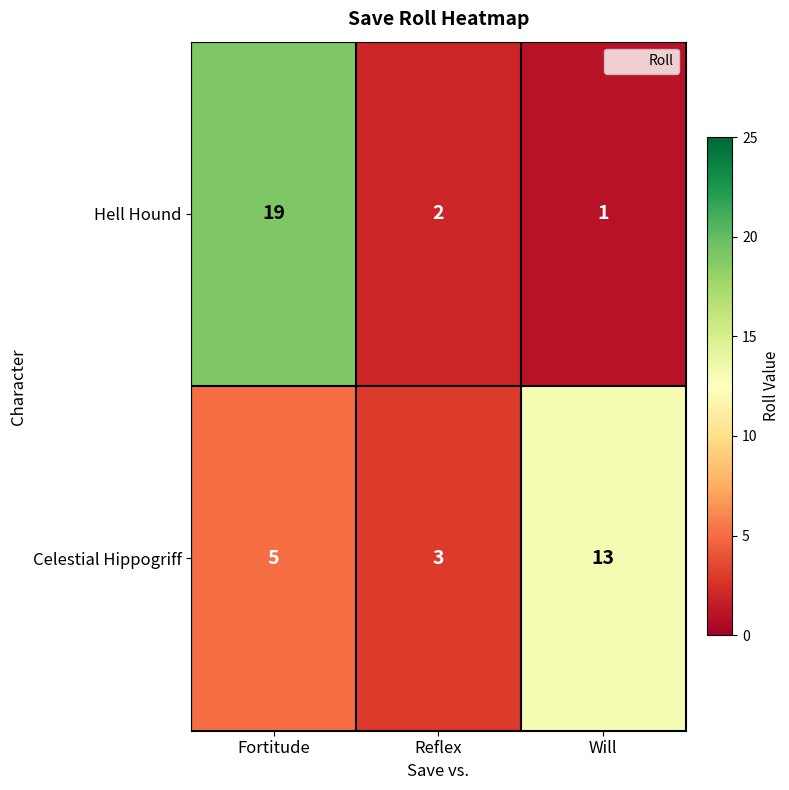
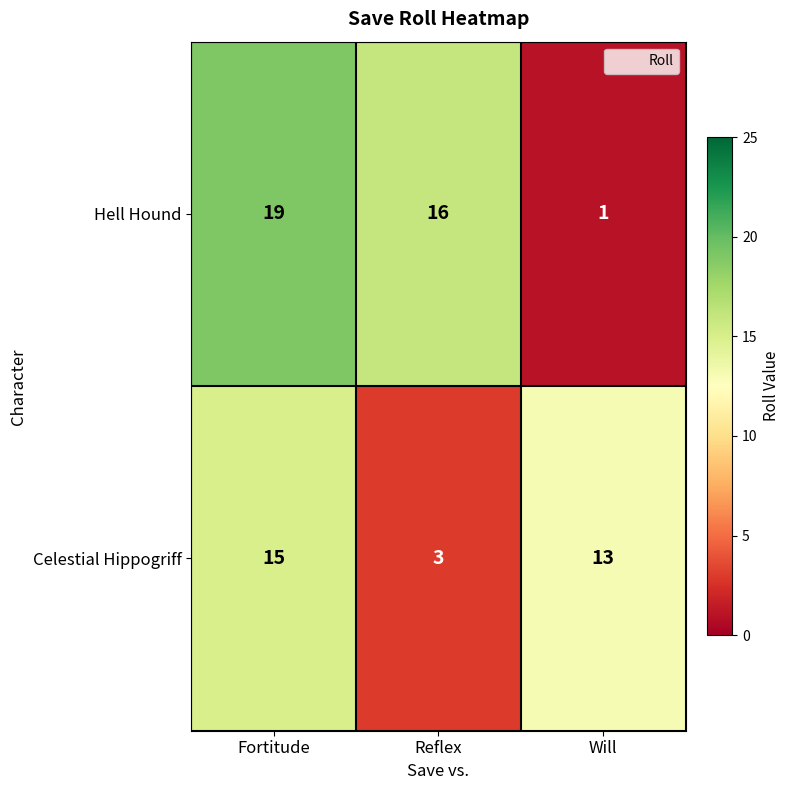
  {
    "Hell Hound": {
      "Fortitude": 19,
-     "Reflex": 2,
+     "Reflex": 16,
      "Will": 1
    },
    "Celestial Hippogriff": {
-     "Fortitude": 5,
+     "Fortitude": 15,
      "Reflex": 3,
      "Will": 13
    }
  }
